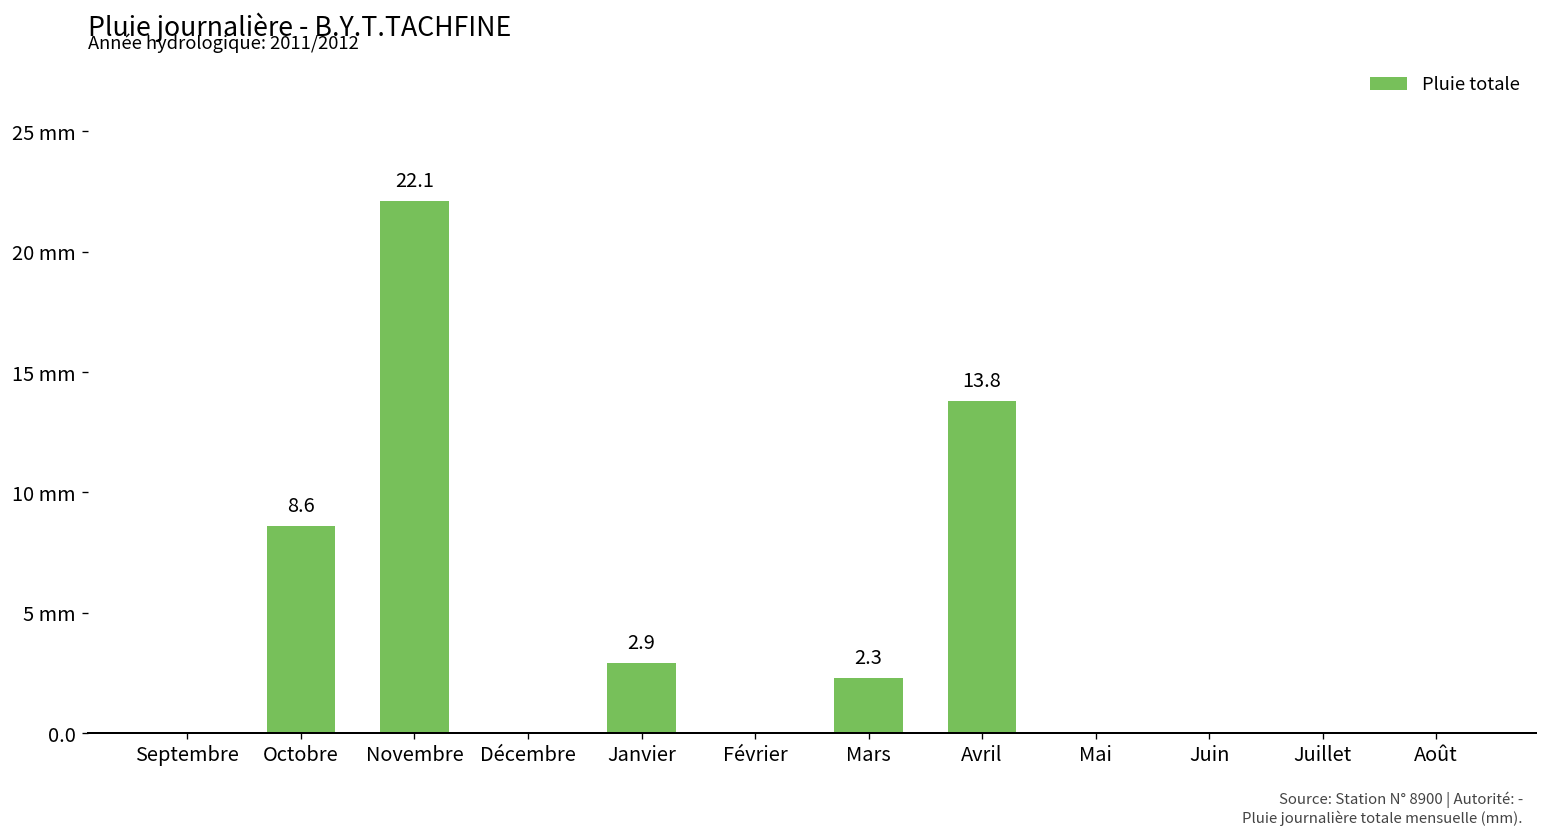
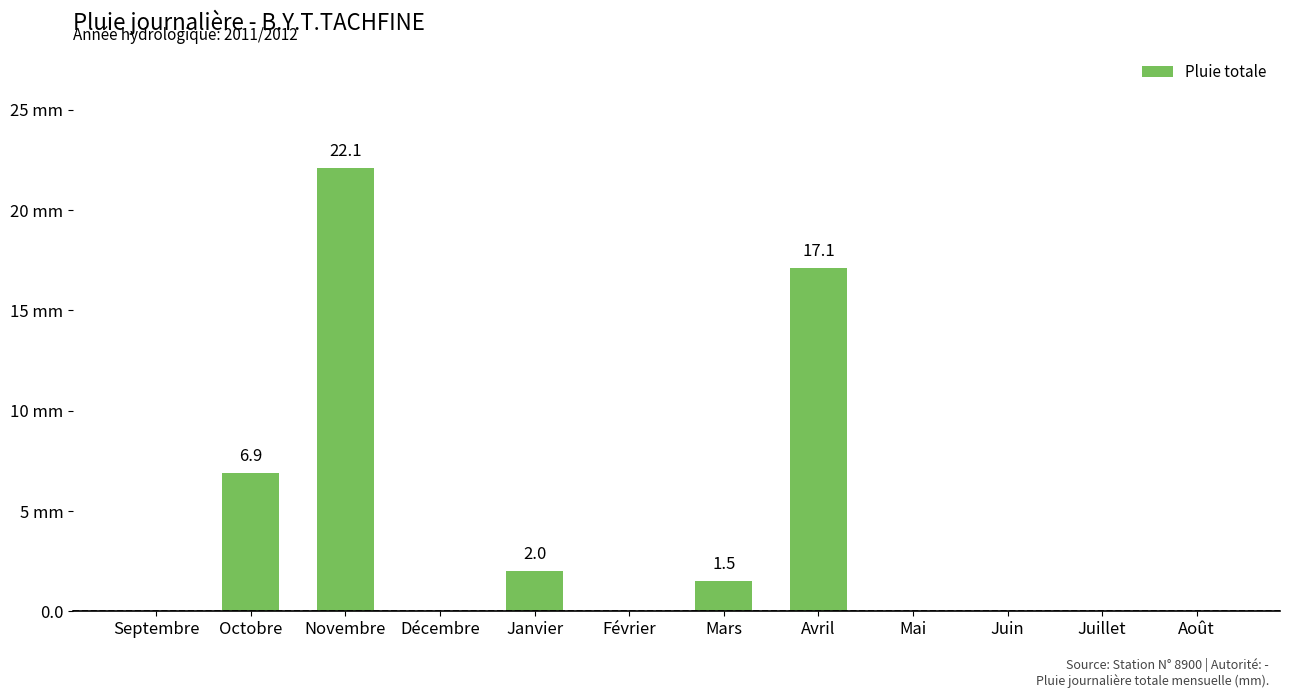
  {
-   "Octobre": 8.6,
+   "Octobre": 6.9,
    "Novembre": 22.1,
-   "Janvier": 2.9,
-   "Mars": 2.3,
-   "Avril": 13.8
+   "Janvier": 2.0,
+   "Mars": 1.5,
+   "Avril": 17.1
  }
